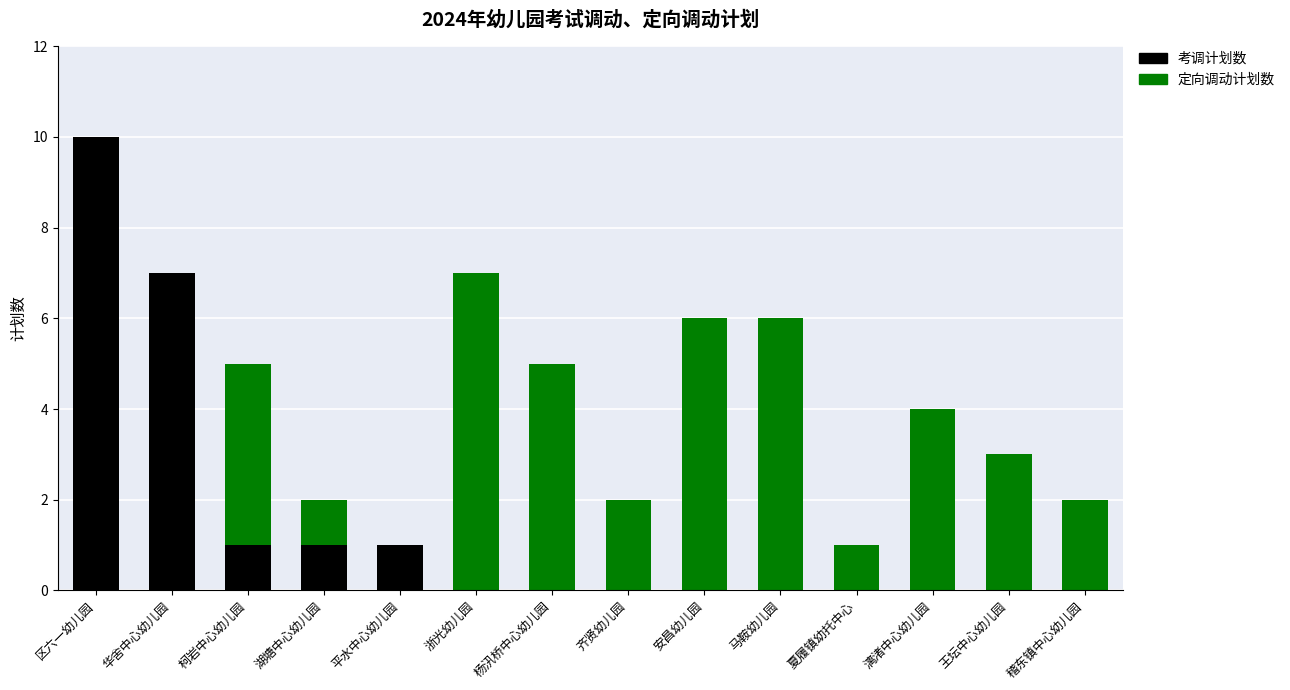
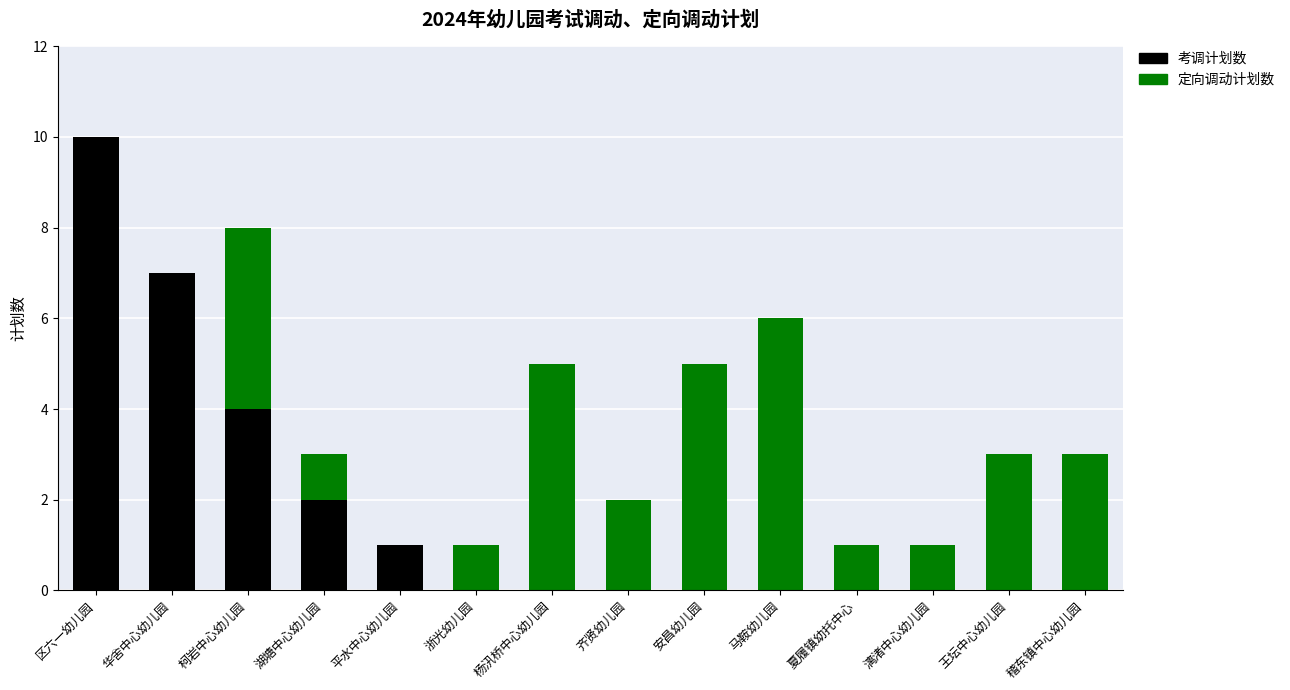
  {
    "考调计划数": {
      "区六一幼儿园": 10,
      "华舍中心幼儿园": 7,
-     "柯岩中心幼儿园": 1,
-     "湖塘中心幼儿园": 1,
+     "柯岩中心幼儿园": 4,
+     "湖塘中心幼儿园": 2,
      "平水中心幼儿园": 1,
      "浙光幼儿园": 0,
      "杨汛桥中心幼儿园": 0,
      "齐贤幼儿园": 0,
      "安昌幼儿园": 0,
      "马鞍幼儿园": 0,
      "夏履镇幼托中心": 0,
      "漓渚中心幼儿园": 0,
      "王坛中心幼儿园": 0,
      "稽东镇中心幼儿园": 0
    },
    "定向调动计划数": {
      "区六一幼儿园": 0,
      "华舍中心幼儿园": 0,
      "柯岩中心幼儿园": 4,
      "湖塘中心幼儿园": 1,
      "平水中心幼儿园": 0,
-     "浙光幼儿园": 7,
+     "浙光幼儿园": 1,
      "杨汛桥中心幼儿园": 5,
      "齐贤幼儿园": 2,
-     "安昌幼儿园": 6,
+     "安昌幼儿园": 5,
      "马鞍幼儿园": 6,
      "夏履镇幼托中心": 1,
-     "漓渚中心幼儿园": 4,
+     "漓渚中心幼儿园": 1,
      "王坛中心幼儿园": 3,
-     "稽东镇中心幼儿园": 2
+     "稽东镇中心幼儿园": 3
    }
  }
